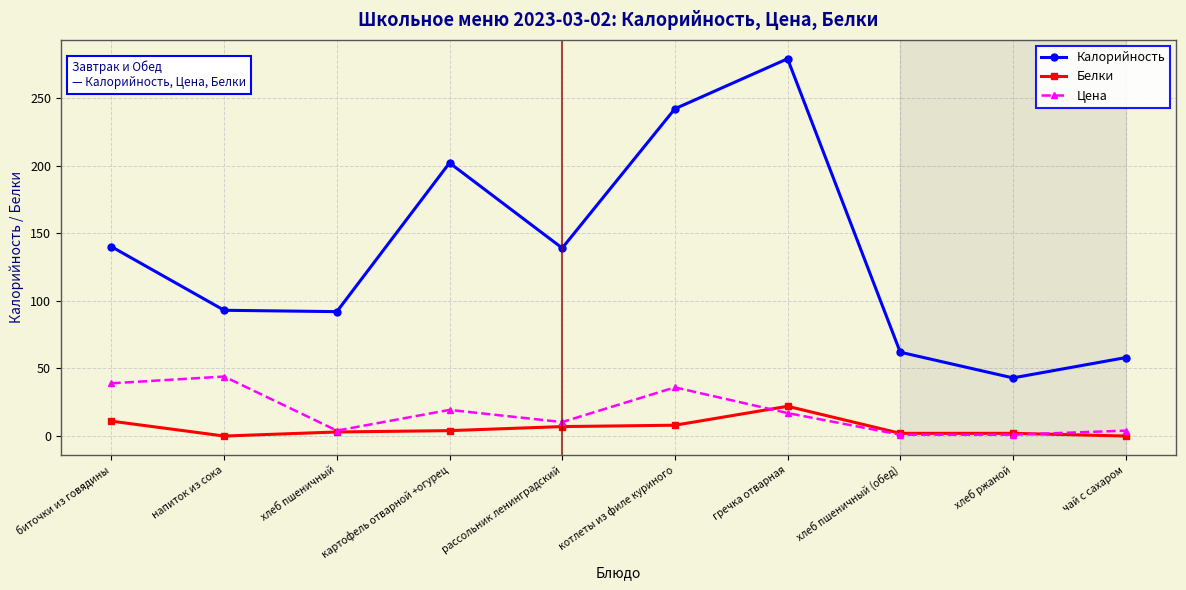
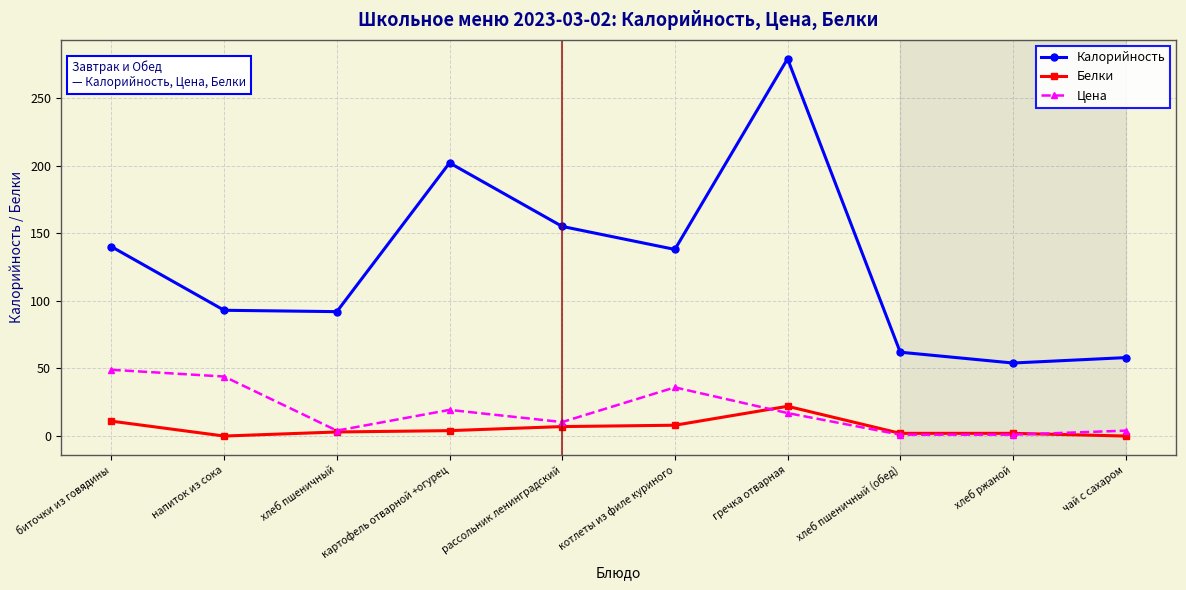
  {
    "Калорийность": {
      "биточки из говядины": 140,
      "напиток из сока": 93,
      "хлеб пшеничный": 92,
      "картофель отварной +огурец": 202,
-     "рассольник ленинградский": 139,
-     "котлеты из филе куриного": 242,
+     "рассольник ленинградский": 155,
+     "котлеты из филе куриного": 138,
      "гречка отварная": 279,
      "хлеб пшеничный (обед)": 62,
-     "хлеб ржаной": 43,
+     "хлеб ржаной": 54,
      "чай с сахаром": 58
    },
    "Белки": {
      "биточки из говядины": 11,
      "напиток из сока": 0,
      "картофель отварной +огурец": 4,
      "рассольник ленинградский": 7,
      "котлеты из филе куриного": 8,
      "гречка отварная": 22,
      "чай с сахаром": 0
    },
    "Цена": {
-     "биточки из говядины": 39,
+     "биточки из говядины": 49,
      "напиток из сока": 44,
      "картофель отварной +огурец": 19,
      "рассольник ленинградский": 10,
      "котлеты из филе куриного": 36,
      "гречка отварная": 17,
      "чай с сахаром": 4
    }
  }
